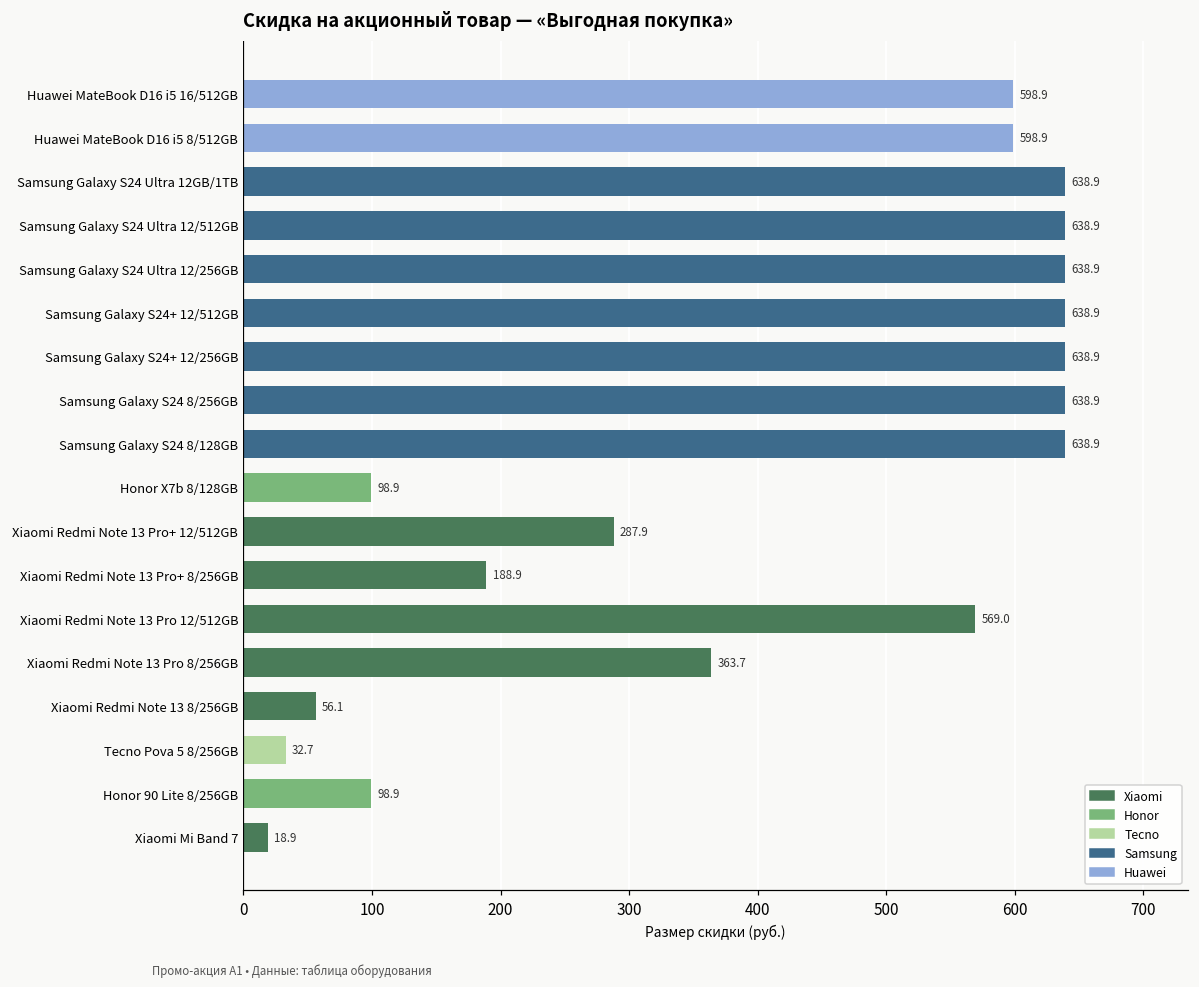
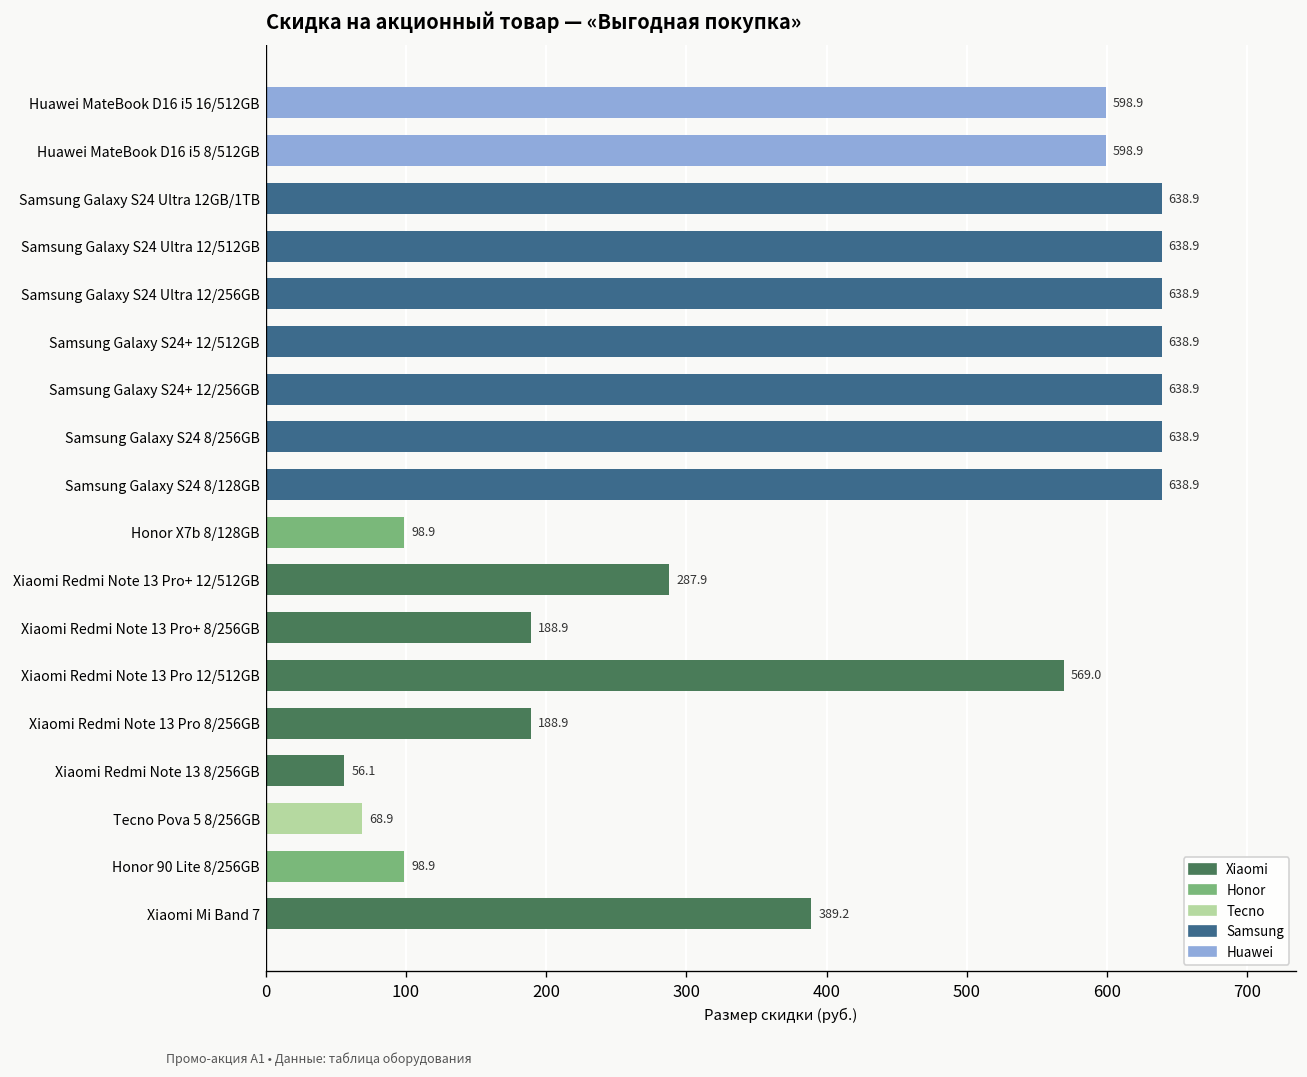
  {
    "Huawei MateBook D16 i5 16/512GB": 598.9,
    "Huawei MateBook D16 i5 8/512GB": 598.9,
    "Samsung Galaxy S24 Ultra 12GB/1TB": 638.9,
    "Samsung Galaxy S24 Ultra 12/512GB": 638.9,
    "Samsung Galaxy S24 Ultra 12/256GB": 638.9,
    "Samsung Galaxy S24+ 12/512GB": 638.9,
    "Samsung Galaxy S24+ 12/256GB": 638.9,
    "Samsung Galaxy S24 8/256GB": 638.9,
    "Samsung Galaxy S24 8/128GB": 638.9,
    "Honor X7b 8/128GB": 98.9,
    "Xiaomi Redmi Note 13 Pro+ 12/512GB": 287.9,
    "Xiaomi Redmi Note 13 Pro+ 8/256GB": 188.9,
    "Xiaomi Redmi Note 13 Pro 12/512GB": 569.0,
-   "Xiaomi Redmi Note 13 Pro 8/256GB": 363.7,
+   "Xiaomi Redmi Note 13 Pro 8/256GB": 188.9,
    "Xiaomi Redmi Note 13 8/256GB": 56.1,
-   "Tecno Pova 5 8/256GB": 32.7,
+   "Tecno Pova 5 8/256GB": 68.9,
    "Honor 90 Lite 8/256GB": 98.9,
-   "Xiaomi Mi Band 7": 18.9
+   "Xiaomi Mi Band 7": 389.2
  }
